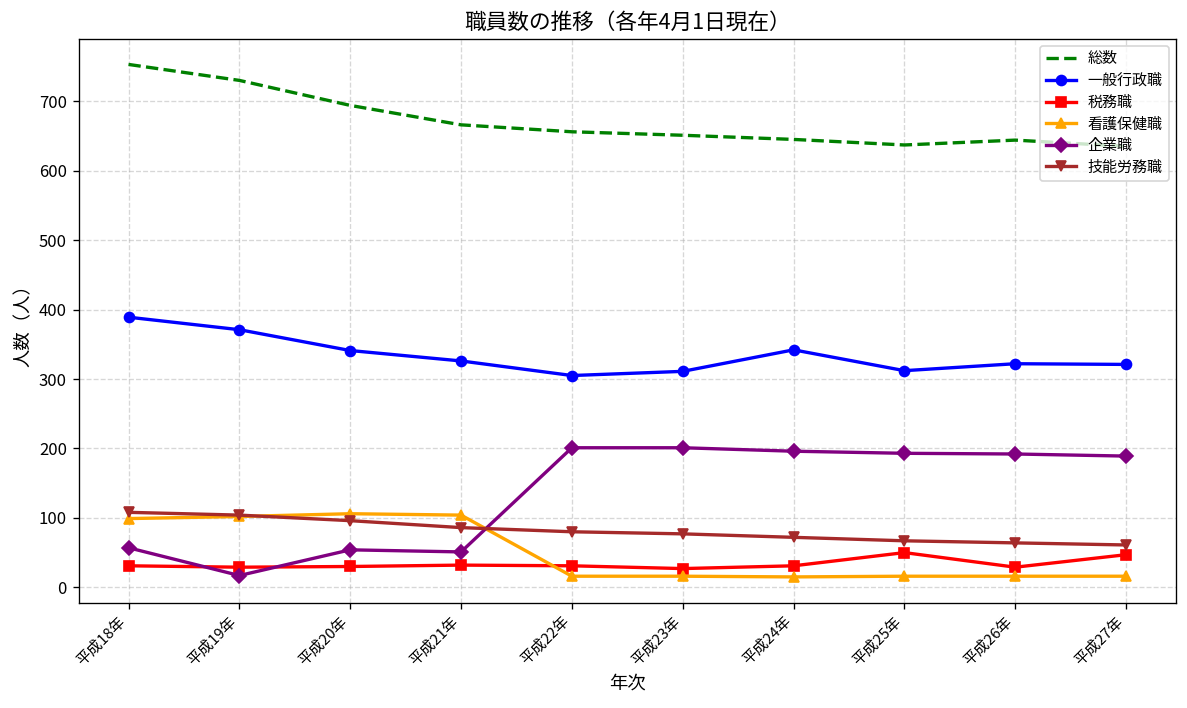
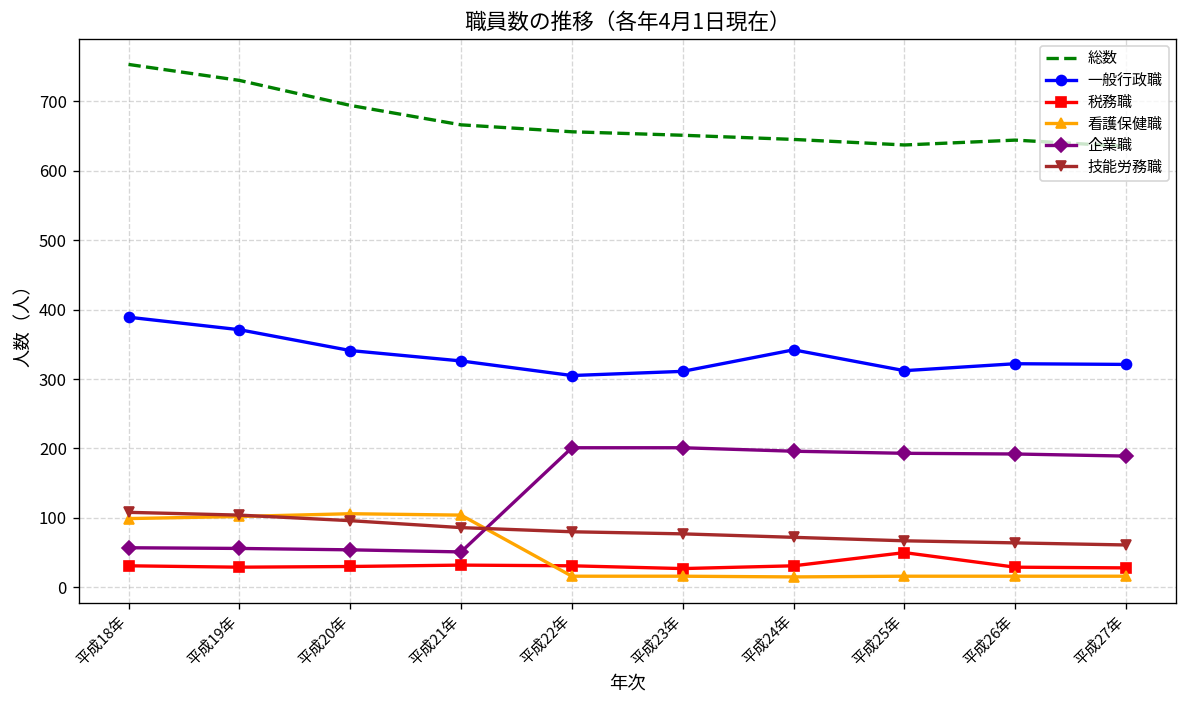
  {
    "総数": {
      "平成18年": 750,
      "平成19年": 730,
      "平成20年": 690,
      "平成21年": 670,
      "平成22年": 660,
      "平成23年": 650,
      "平成24年": 650,
      "平成25年": 640,
      "平成26年": 640
    },
    "一般行政職": {
      "平成18年": 390,
      "平成19年": 370,
      "平成20年": 340,
      "平成21年": 330,
      "平成22年": 310,
      "平成23年": 310,
      "平成24年": 340,
      "平成25年": 310,
      "平成26年": 320,
      "平成27年": 320
    },
    "税務職": {
      "平成18年": 30,
      "平成19年": 30,
      "平成20年": 30,
      "平成21年": 30,
      "平成22年": 30,
      "平成23年": 30,
      "平成24年": 30,
      "平成25年": 50,
      "平成26年": 30,
-     "平成27年": 50
+     "平成27年": 30
    },
    "看護保健職": {
      "平成18年": 100,
      "平成20年": 110,
      "平成21年": 100,
      "平成22年": 20,
      "平成23年": 20,
      "平成24年": 20,
      "平成25年": 20,
      "平成26年": 20,
      "平成27年": 20
    },
    "企業職": {
      "平成18年": 60,
-     "平成19年": 20,
+     "平成19年": 60,
      "平成20年": 50,
      "平成21年": 50,
      "平成22年": 200,
      "平成23年": 200,
      "平成24年": 200,
      "平成25年": 190,
      "平成26年": 190,
      "平成27年": 190
    },
    "技能労務職": {
      "平成18年": 110,
      "平成20年": 100,
      "平成21年": 90,
      "平成22年": 80,
      "平成23年": 80,
      "平成24年": 70,
      "平成25年": 70,
      "平成26年": 60,
      "平成27年": 60
    }
  }
